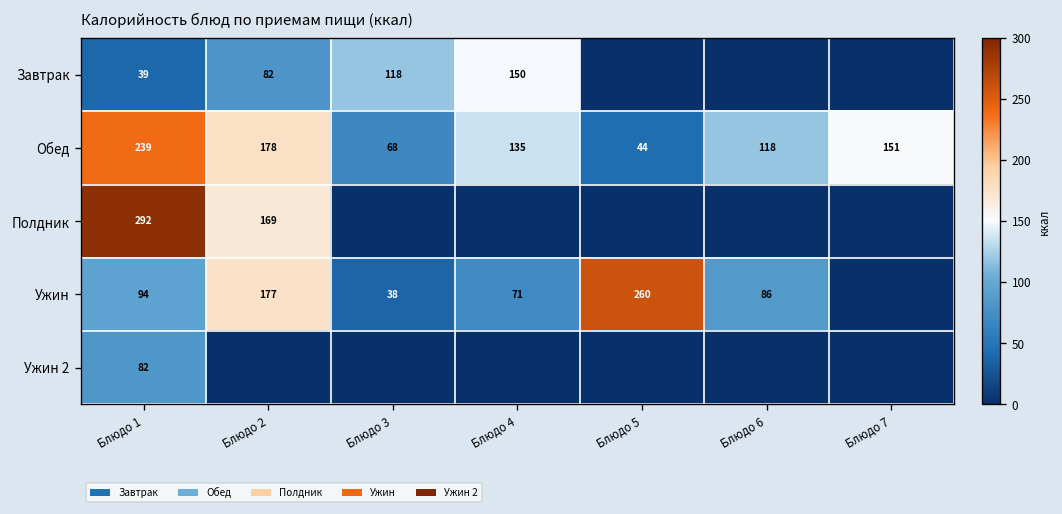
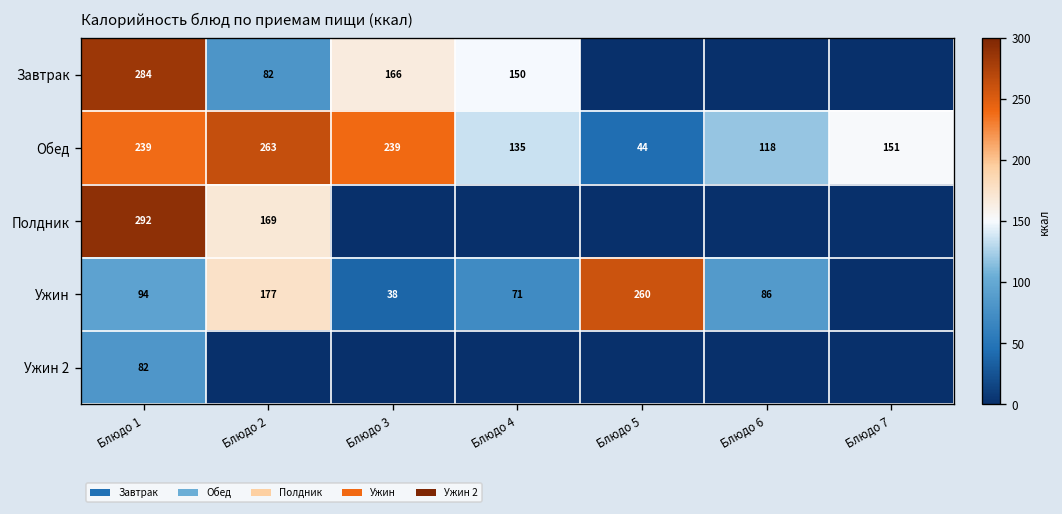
  {
    "Завтрак": {
-     "Блюдо 1": 39,
+     "Блюдо 1": 284,
      "Блюдо 2": 82,
-     "Блюдо 3": 118,
+     "Блюдо 3": 166,
      "Блюдо 4": 150
    },
    "Обед": {
      "Блюдо 1": 239,
-     "Блюдо 2": 178,
-     "Блюдо 3": 68,
+     "Блюдо 2": 263,
+     "Блюдо 3": 239,
      "Блюдо 4": 135,
      "Блюдо 5": 44,
      "Блюдо 6": 118,
      "Блюдо 7": 151
    },
    "Полдник": {
      "Блюдо 1": 292,
      "Блюдо 2": 169
    },
    "Ужин": {
      "Блюдо 1": 94,
      "Блюдо 2": 177,
      "Блюдо 3": 38,
      "Блюдо 4": 71,
      "Блюдо 5": 260,
      "Блюдо 6": 86
    },
    "Ужин 2": {
      "Блюдо 1": 82
    }
  }
